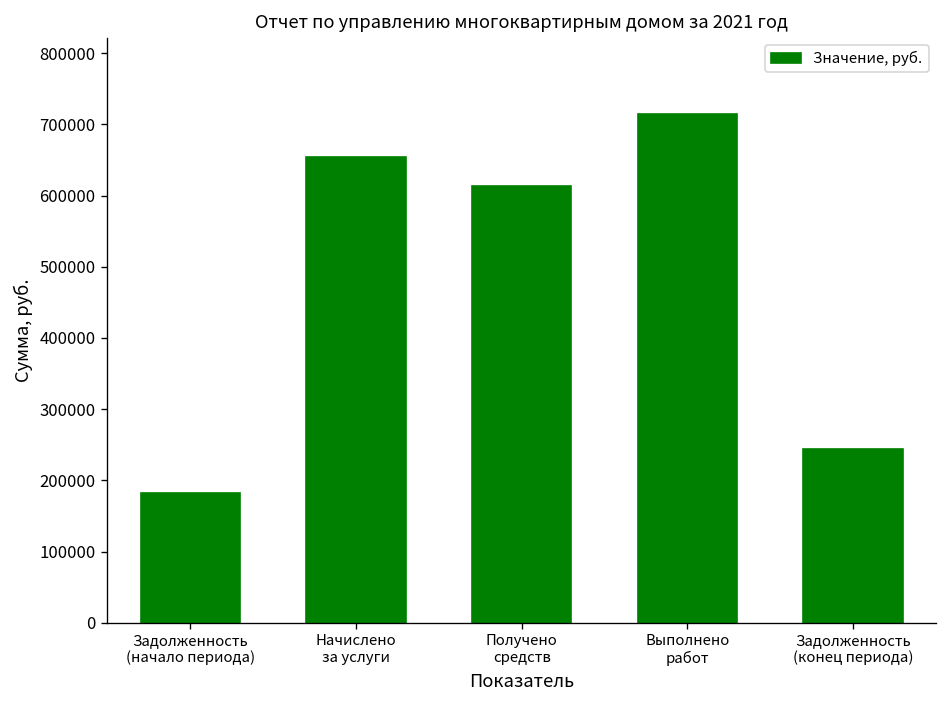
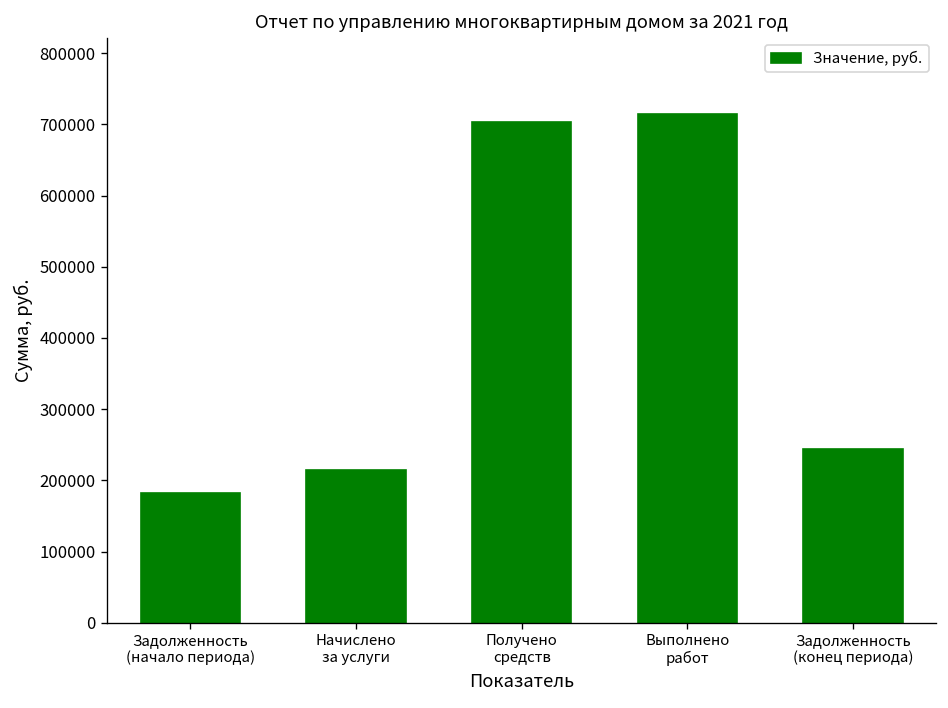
  {
    "Задолженность (начало периода)": 180000,
-   "Начислено за услуги": 650000,
-   "Получено средств": 610000,
+   "Начислено за услуги": 210000,
+   "Получено средств": 700000,
    "Выполнено работ": 710000,
    "Задолженность (конец периода)": 240000
  }
